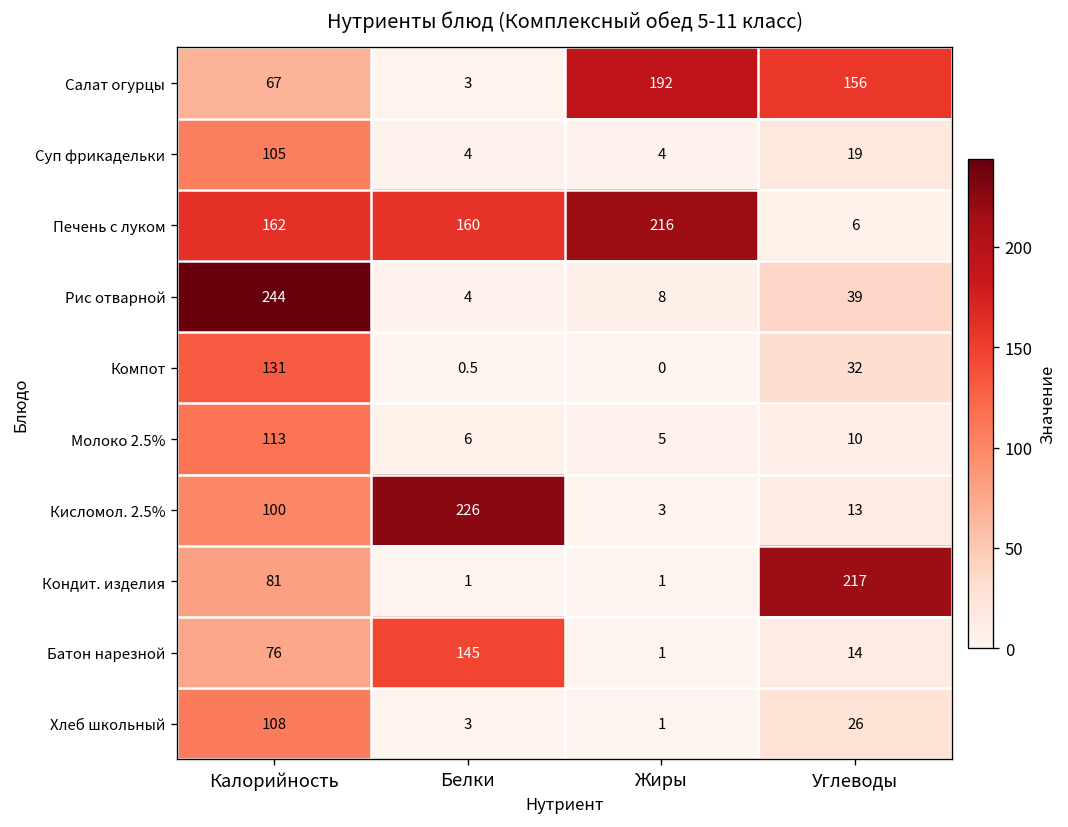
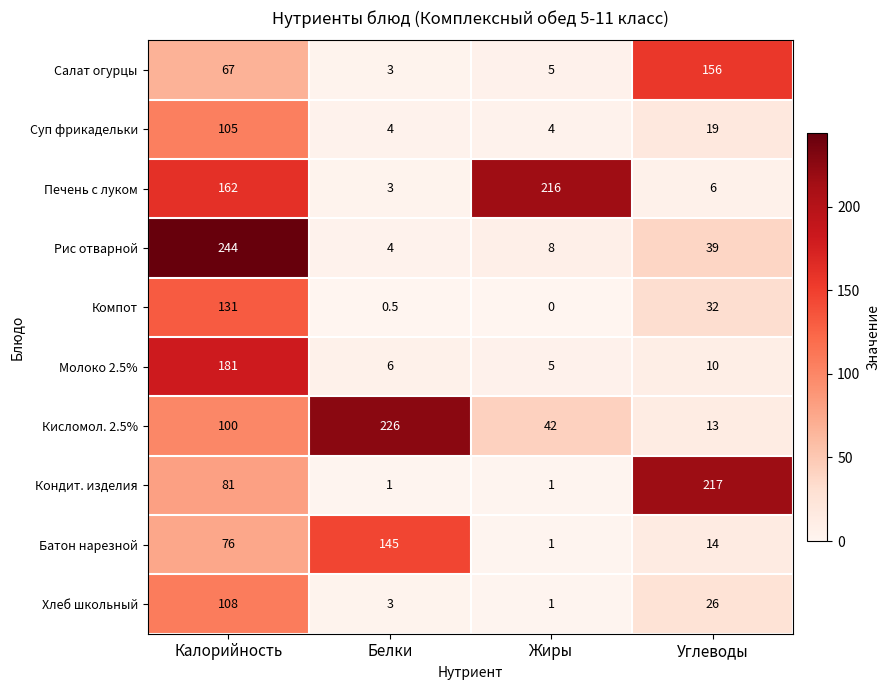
  {
    "Салат огурцы": {
      "Калорийность": 67,
      "Белки": 3,
-     "Жиры": 192,
+     "Жиры": 5,
      "Углеводы": 156
    },
    "Суп фрикадельки": {
      "Калорийность": 105,
      "Белки": 4,
      "Жиры": 4,
      "Углеводы": 19
    },
    "Печень с луком": {
      "Калорийность": 162,
-     "Белки": 160,
+     "Белки": 3,
      "Жиры": 216,
      "Углеводы": 6
    },
    "Рис отварной": {
      "Калорийность": 244,
      "Белки": 4,
      "Жиры": 8,
      "Углеводы": 39
    },
    "Компот": {
      "Калорийность": 131,
      "Белки": 0.5,
      "Жиры": 0,
      "Углеводы": 32
    },
    "Молоко 2.5%": {
-     "Калорийность": 113,
+     "Калорийность": 181,
      "Белки": 6,
      "Жиры": 5,
      "Углеводы": 10
    },
    "Кисломол. 2.5%": {
      "Калорийность": 100,
      "Белки": 226,
-     "Жиры": 3,
+     "Жиры": 42,
      "Углеводы": 13
    },
    "Кондит. изделия": {
      "Калорийность": 81,
      "Белки": 1,
      "Жиры": 1,
      "Углеводы": 217
    },
    "Батон нарезной": {
      "Калорийность": 76,
      "Белки": 145,
      "Жиры": 1,
      "Углеводы": 14
    },
    "Хлеб школьный": {
      "Калорийность": 108,
      "Белки": 3,
      "Жиры": 1,
      "Углеводы": 26
    }
  }
